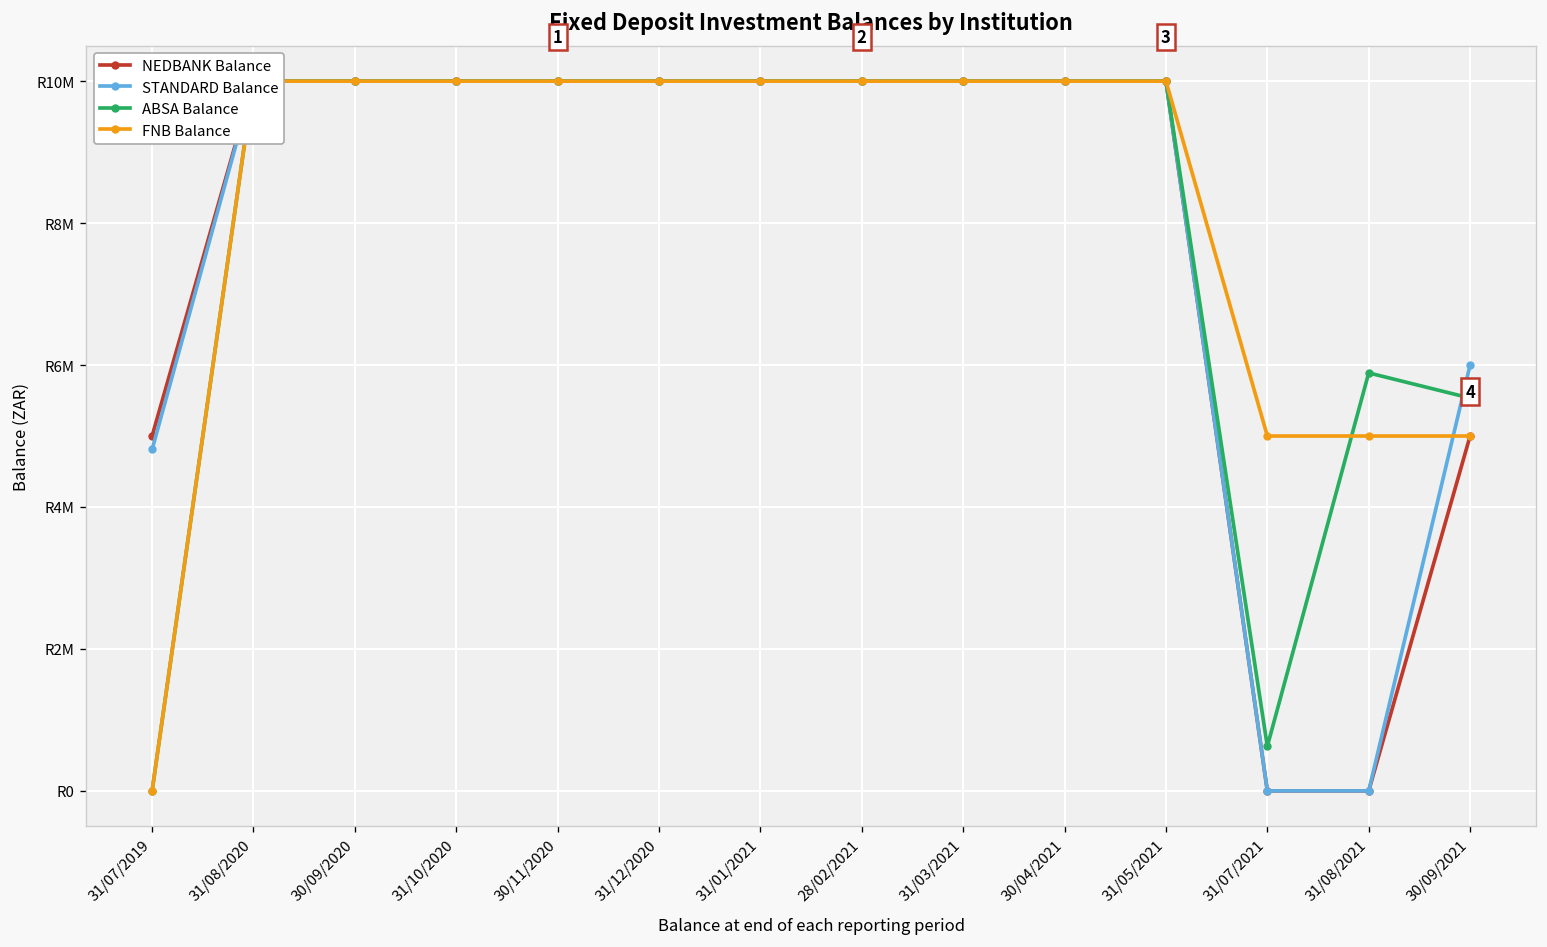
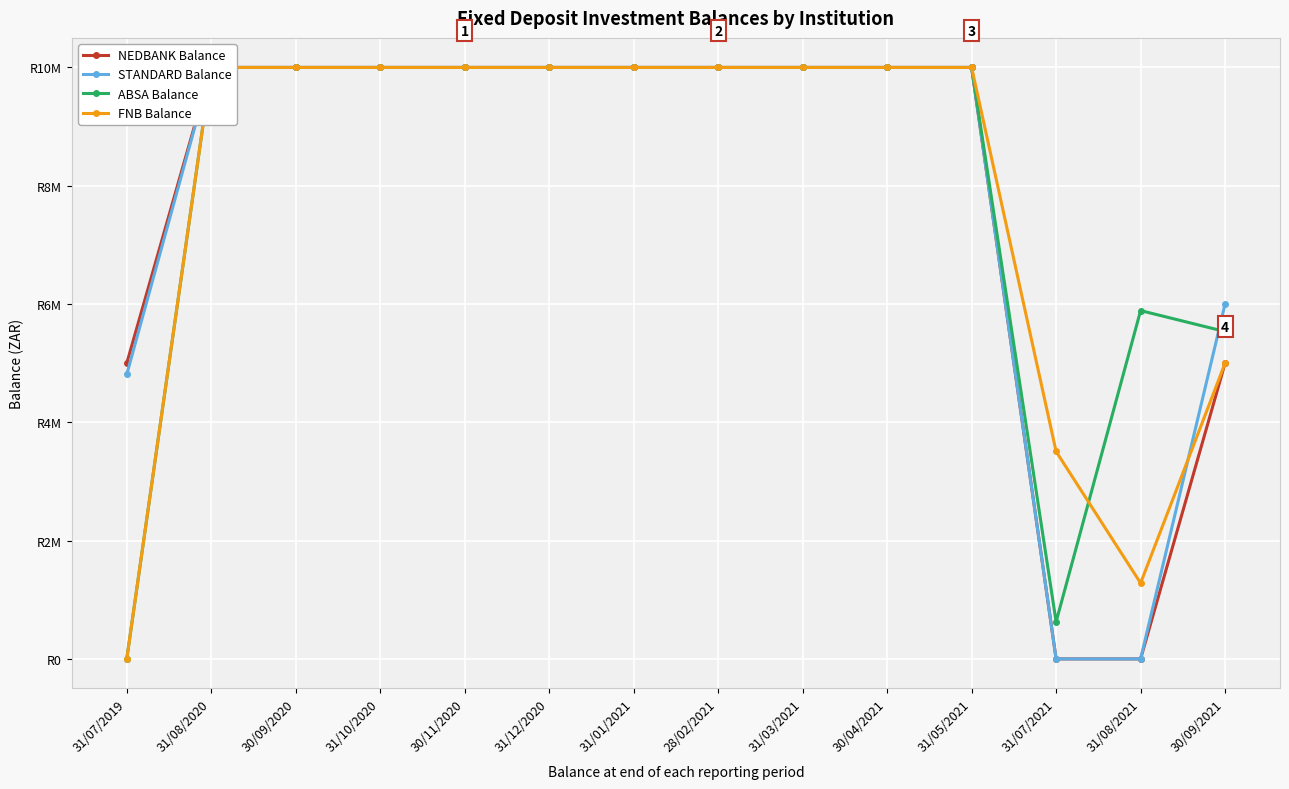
  {
    "NEDBANK Balance": {
      "31/07/2019": "R5000000"
    },
    "STANDARD Balance": {
      "31/07/2019": "R4800000",
      "30/09/2021": "R6000000"
    },
    "ABSA Balance": {
      "31/07/2021": "R600000",
      "31/08/2021": "R5900000"
    },
    "FNB Balance": {
-     "31/07/2021": "R5000000",
-     "31/08/2021": "R5000000"
+     "31/07/2021": "R3500000",
+     "31/08/2021": "R1300000"
    }
  }
